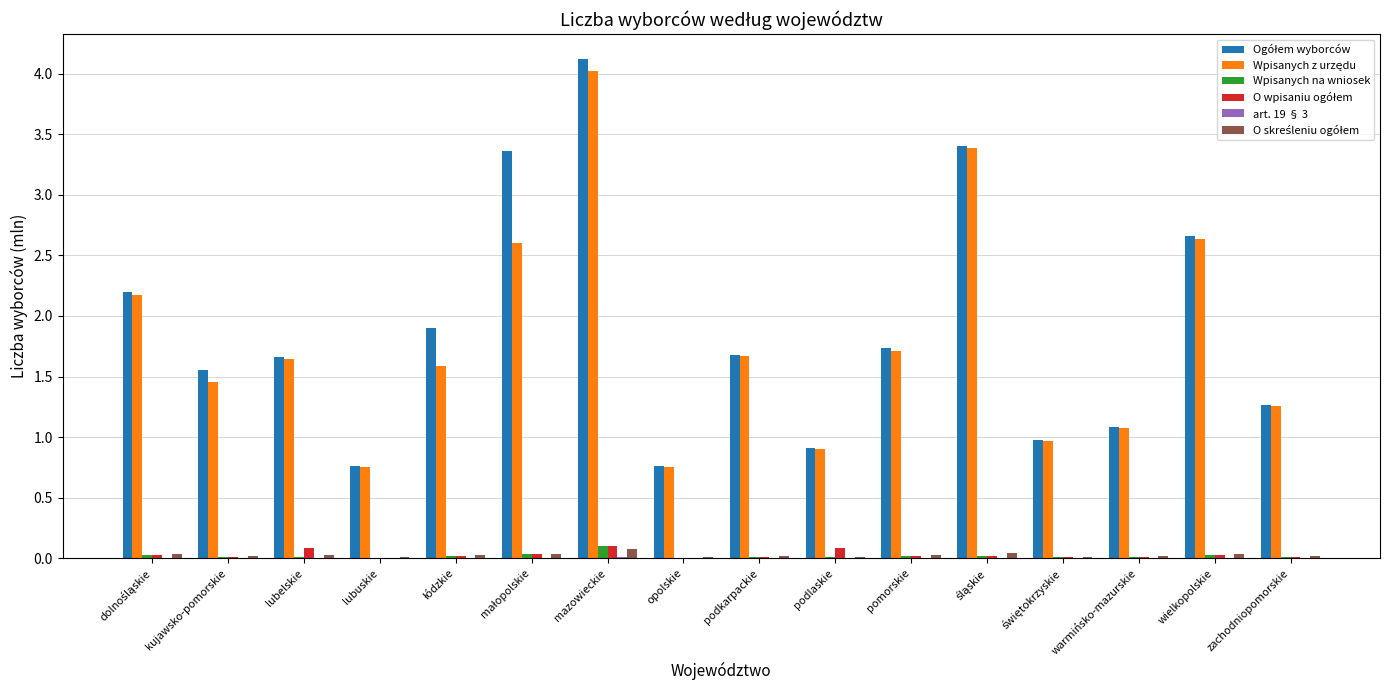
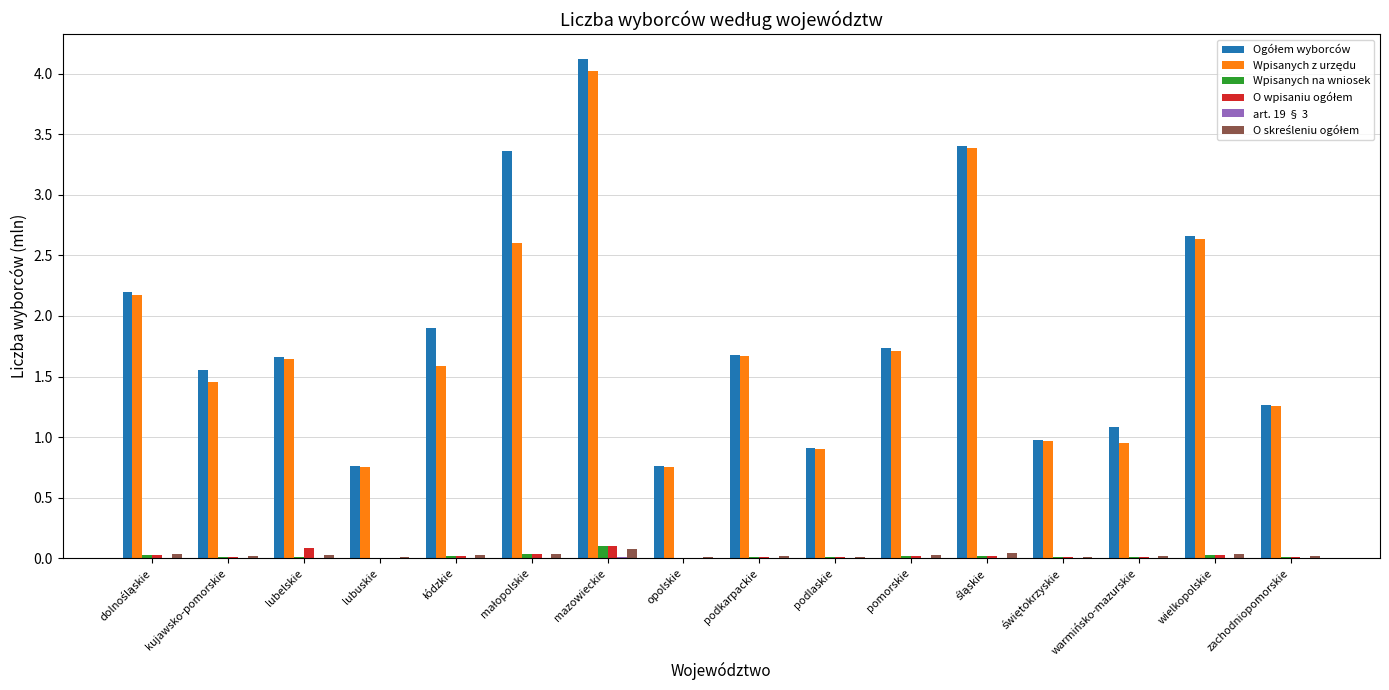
  {
    "Ogółem wyborców": {
      "dolnośląskie": 2.20,
      "kujawsko-pomorskie": 1.55,
      "lubelskie": 1.66,
      "lubuskie": 0.76,
      "łódzkie": 1.90,
      "małopolskie": 3.36,
      "mazowieckie": 4.12,
      "opolskie": 0.76,
      "podkarpackie": 1.68,
      "podlaskie": 0.91,
      "pomorskie": 1.73,
      "śląskie": 3.41,
      "świętokrzyskie": 0.98,
      "warmińsko-mazurskie": 1.08,
      "wielkopolskie": 2.66,
      "zachodniopomorskie": 1.27
    },
    "Wpisanych z urzędu": {
      "dolnośląskie": 2.17,
      "kujawsko-pomorskie": 1.45,
      "lubelskie": 1.65,
      "lubuskie": 0.76,
      "łódzkie": 1.59,
      "małopolskie": 2.60,
      "mazowieckie": 4.02,
      "opolskie": 0.75,
      "podkarpackie": 1.67,
      "podlaskie": 0.90,
      "pomorskie": 1.71,
      "śląskie": 3.38,
      "świętokrzyskie": 0.97,
-     "warmińsko-mazurskie": 1.08,
+     "warmińsko-mazurskie": 0.95,
      "wielkopolskie": 2.63,
      "zachodniopomorskie": 1.25
    },
    "Wpisanych na wniosek": {
      "dolnośląskie": 0.03,
      "małopolskie": 0.03,
      "mazowieckie": 0.10,
      "śląskie": 0.02,
      "wielkopolskie": 0.03
    },
    "O wpisaniu ogółem": {
      "dolnośląskie": 0.03,
      "lubelskie": 0.09,
      "małopolskie": 0.03,
      "mazowieckie": 0.10,
-     "podlaskie": 0.08,
+     "podlaskie": 0.01,
      "śląskie": 0.02,
      "wielkopolskie": 0.03
    },
    "O skreśleniu ogółem": {
      "dolnośląskie": 0.03,
      "lubelskie": 0.03,
      "łódzkie": 0.03,
      "małopolskie": 0.04,
      "mazowieckie": 0.08,
      "podkarpackie": 0.02,
      "pomorskie": 0.02,
      "śląskie": 0.04,
      "wielkopolskie": 0.03
    }
  }
